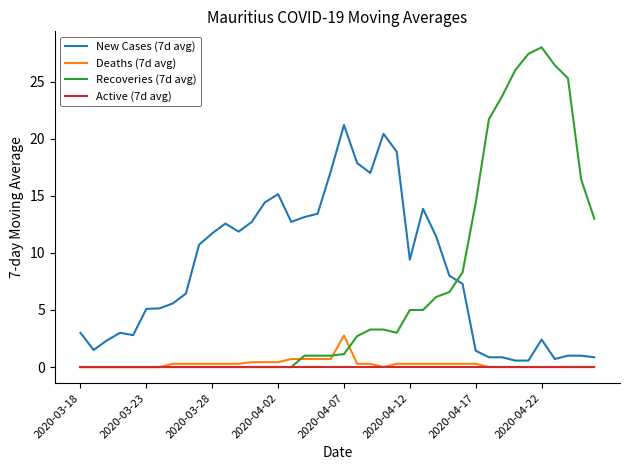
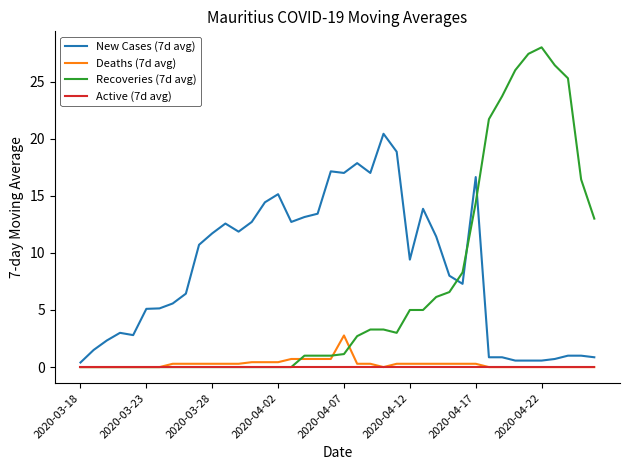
  {
    "New Cases (7d avg)": {
-     "2020-03-18": 3.0,
+     "2020-03-18": 0.4,
      "2020-03-23": 5.1,
      "2020-03-28": 11.7,
      "2020-04-02": 15.1,
-     "2020-04-07": 21.2,
+     "2020-04-07": 17.0,
      "2020-04-12": 9.4,
-     "2020-04-17": 1.4,
-     "2020-04-22": 2.4
+     "2020-04-17": 16.6,
+     "2020-04-22": 0.6
    },
    "Deaths (7d avg)": {
      "2020-03-28": 0.3,
      "2020-04-02": 0.4,
      "2020-04-07": 2.8,
      "2020-04-12": 0.3,
      "2020-04-17": 0.3
    },
    "Recoveries (7d avg)": {
      "2020-04-07": 1.1,
      "2020-04-12": 5.0,
      "2020-04-17": 14.4,
      "2020-04-22": 28.0
    },
    "Active (7d avg)": {
      "2020-04-07": 0.0,
      "2020-04-12": 0.0,
      "2020-04-17": 0.0
    }
  }
